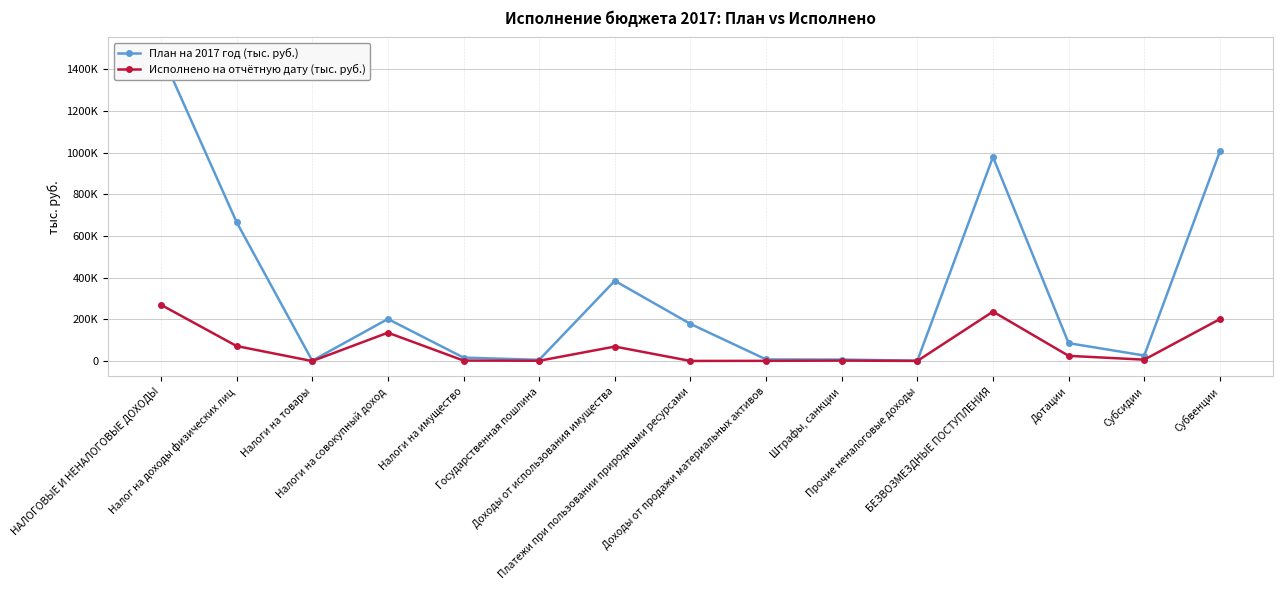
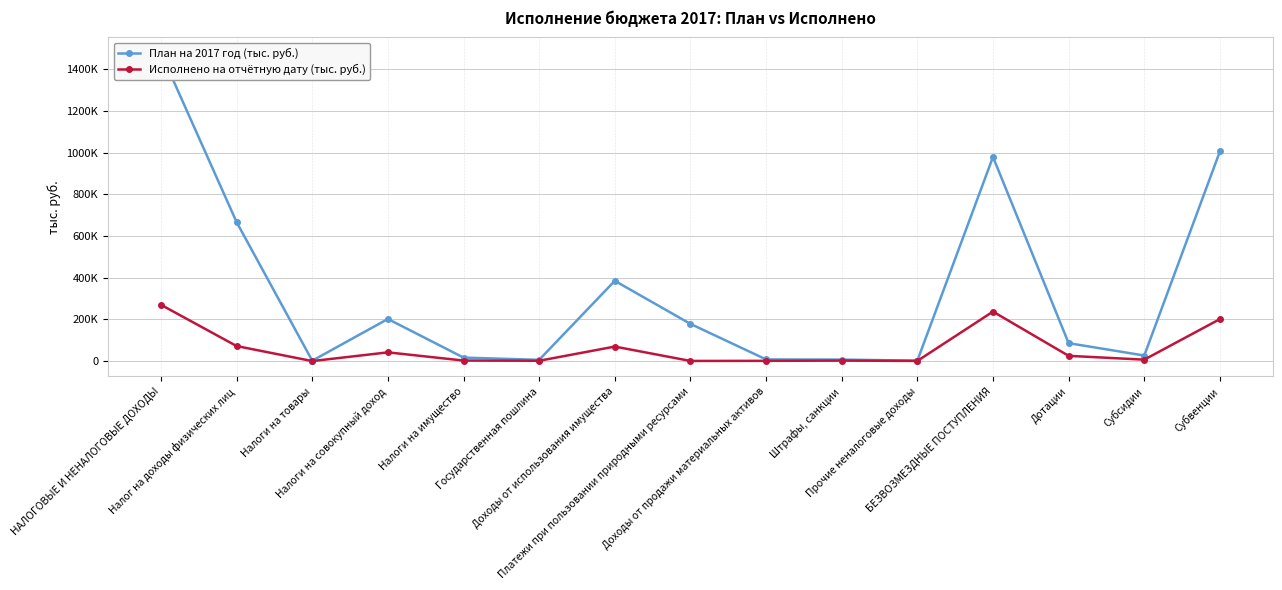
  {
    "План на 2017 год (тыс. руб.)": {
      "Налог на доходы физических лиц": 670000,
      "Налоги на совокупный доход": 200000,
      "Налоги на имущество": 20000,
      "Доходы от использования имущества": 390000,
      "Платежи при пользовании природными ресурсами": 180000,
      "БЕЗВОЗМЕЗДНЫЕ ПОСТУПЛЕНИЯ": 980000,
      "Дотации": 90000,
      "Субсидии": 30000,
      "Субвенции": 1010000
    },
    "Исполнено на отчётную дату (тыс. руб.)": {
      "НАЛОГОВЫЕ И НЕНАЛОГОВЫЕ ДОХОДЫ": 270000,
      "Налог на доходы физических лиц": 70000,
-     "Налоги на совокупный доход": 140000,
+     "Налоги на совокупный доход": 40000,
      "Налоги на имущество": 0,
      "Доходы от использования имущества": 70000,
      "Платежи при пользовании природными ресурсами": 0,
      "БЕЗВОЗМЕЗДНЫЕ ПОСТУПЛЕНИЯ": 240000,
      "Дотации": 30000,
      "Субсидии": 10000,
      "Субвенции": 200000
    }
  }
